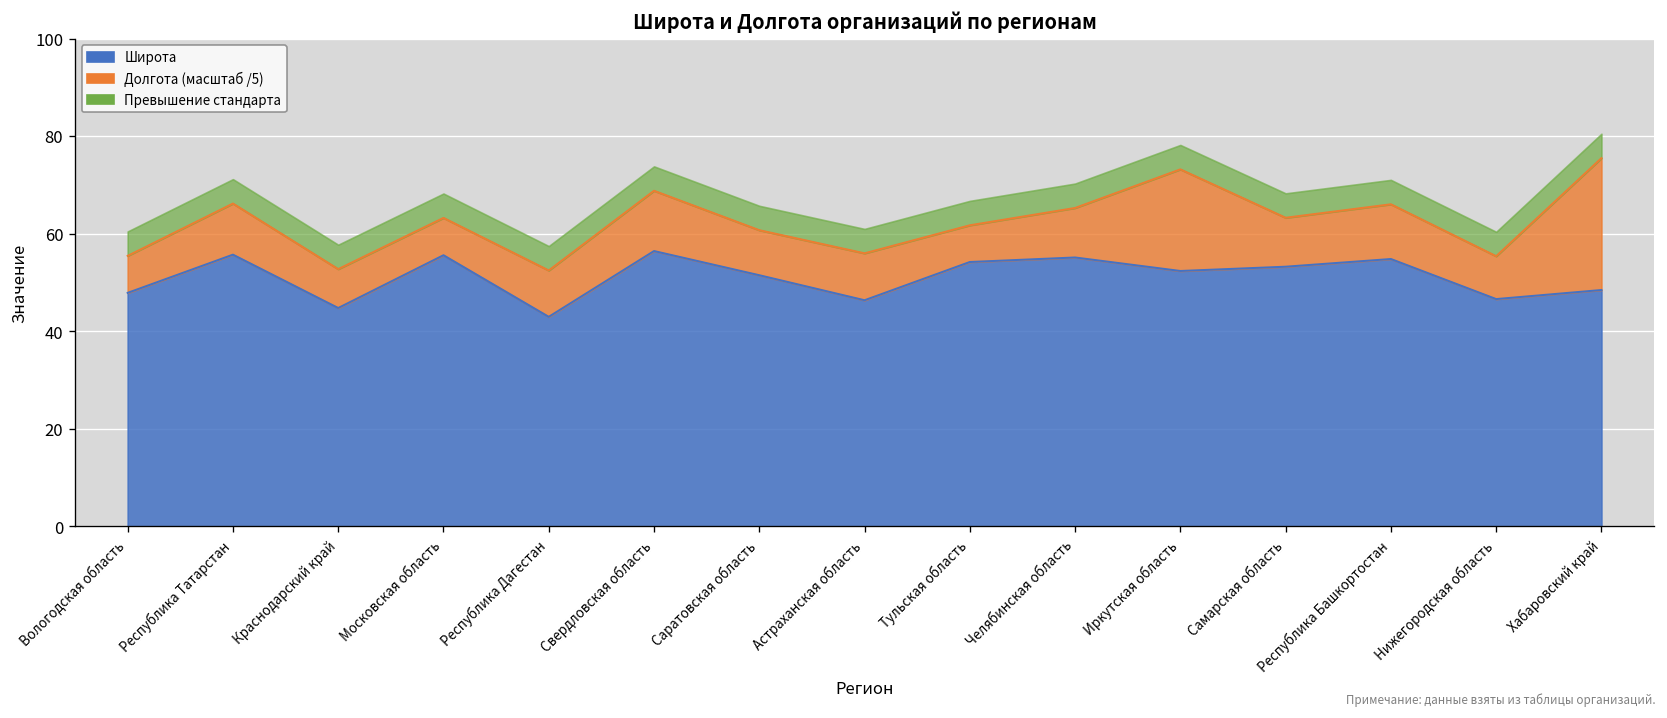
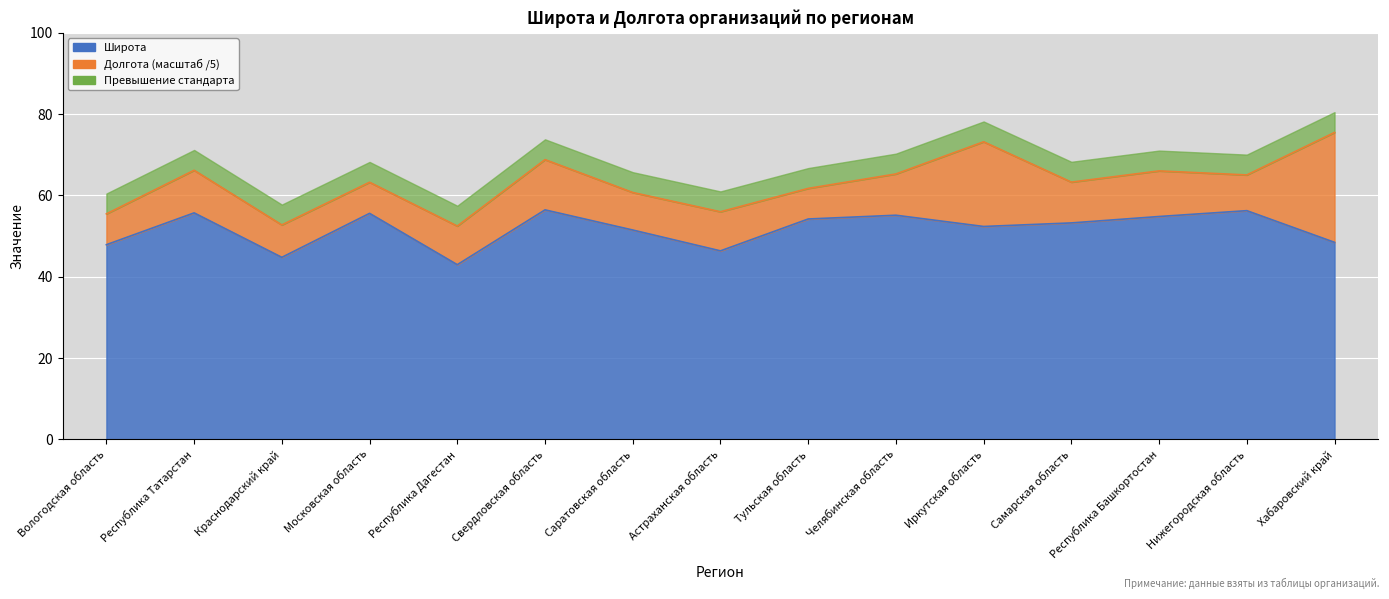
  {
    "Широта": {
      "Вологодская область": 48,
      "Республика Татарстан": 56,
      "Краснодарский край": 45,
      "Московская область": 56,
      "Республика Дагестан": 43,
      "Свердловская область": 56,
      "Саратовская область": 51,
      "Астраханская область": 46,
      "Тульская область": 54,
      "Челябинская область": 55,
      "Иркутская область": 52,
      "Самарская область": 53,
      "Республика Башкортостан": 55,
-     "Нижегородская область": 47,
+     "Нижегородская область": 56,
      "Хабаровский край": 48
    },
    "Долгота (масштаб /5)": {
      "Вологодская область": 8,
      "Республика Татарстан": 10,
      "Краснодарский край": 8,
      "Московская область": 8,
      "Республика Дагестан": 10,
      "Свердловская область": 12,
      "Саратовская область": 9,
      "Астраханская область": 10,
      "Тульская область": 8,
      "Челябинская область": 10,
      "Иркутская область": 21,
      "Самарская область": 10,
      "Республика Башкортостан": 11,
      "Нижегородская область": 9,
      "Хабаровский край": 27
    },
    "Превышение стандарта": {
      "Вологодская область": 5,
      "Республика Татарстан": 5,
      "Краснодарский край": 5,
      "Московская область": 5,
      "Республика Дагестан": 5,
      "Свердловская область": 5,
      "Саратовская область": 5,
      "Астраханская область": 5,
      "Тульская область": 5,
      "Челябинская область": 5,
      "Иркутская область": 5,
      "Самарская область": 5,
      "Республика Башкортостан": 5,
      "Нижегородская область": 5,
      "Хабаровский край": 5
    }
  }
